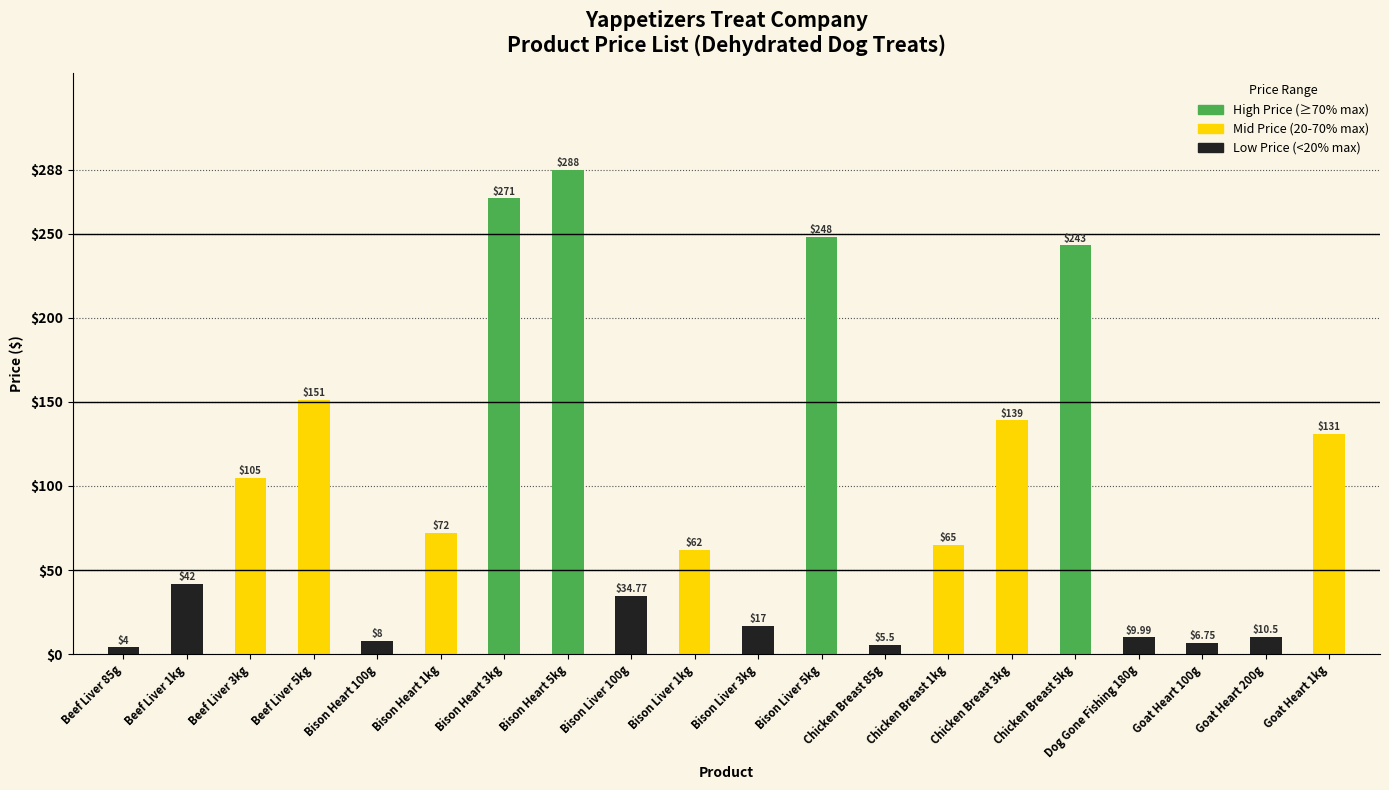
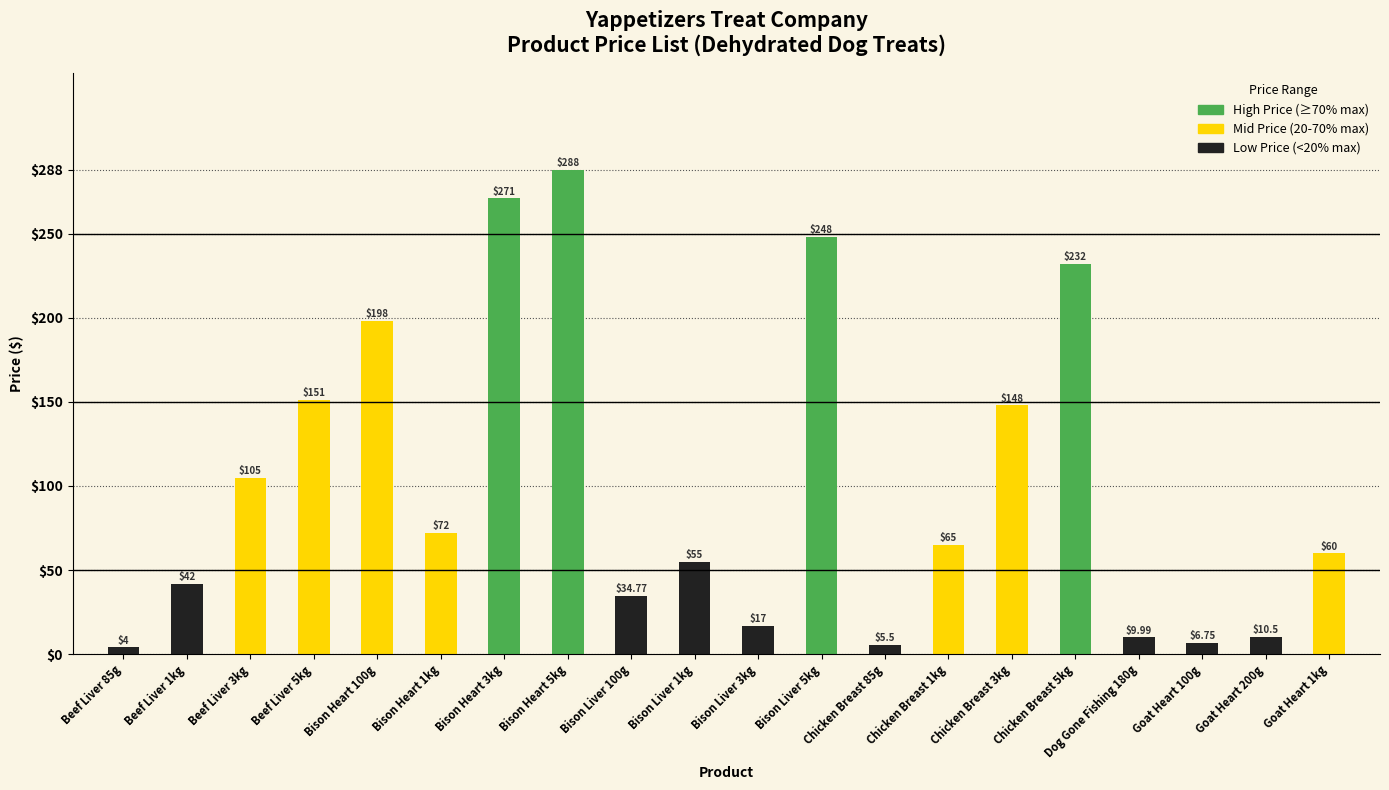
  {
    "Beef Liver 85g": "$4",
    "Beef Liver 1kg": "$42",
    "Beef Liver 3kg": "$105",
    "Beef Liver 5kg": "$151",
-   "Bison Heart 100g": "$8",
+   "Bison Heart 100g": "$198",
    "Bison Heart 1kg": "$72",
    "Bison Heart 3kg": "$271",
    "Bison Heart 5kg": "$288",
    "Bison Liver 100g": "$34.77",
-   "Bison Liver 1kg": "$62",
+   "Bison Liver 1kg": "$55",
    "Bison Liver 3kg": "$17",
    "Bison Liver 5kg": "$248",
    "Chicken Breast 85g": "$5.5",
    "Chicken Breast 1kg": "$65",
-   "Chicken Breast 3kg": "$139",
-   "Chicken Breast 5kg": "$243",
+   "Chicken Breast 3kg": "$148",
+   "Chicken Breast 5kg": "$232",
    "Dog Gone Fishing 180g": "$9.99",
    "Goat Heart 100g": "$6.75",
    "Goat Heart 200g": "$10.5",
-   "Goat Heart 1kg": "$131"
+   "Goat Heart 1kg": "$60"
  }
